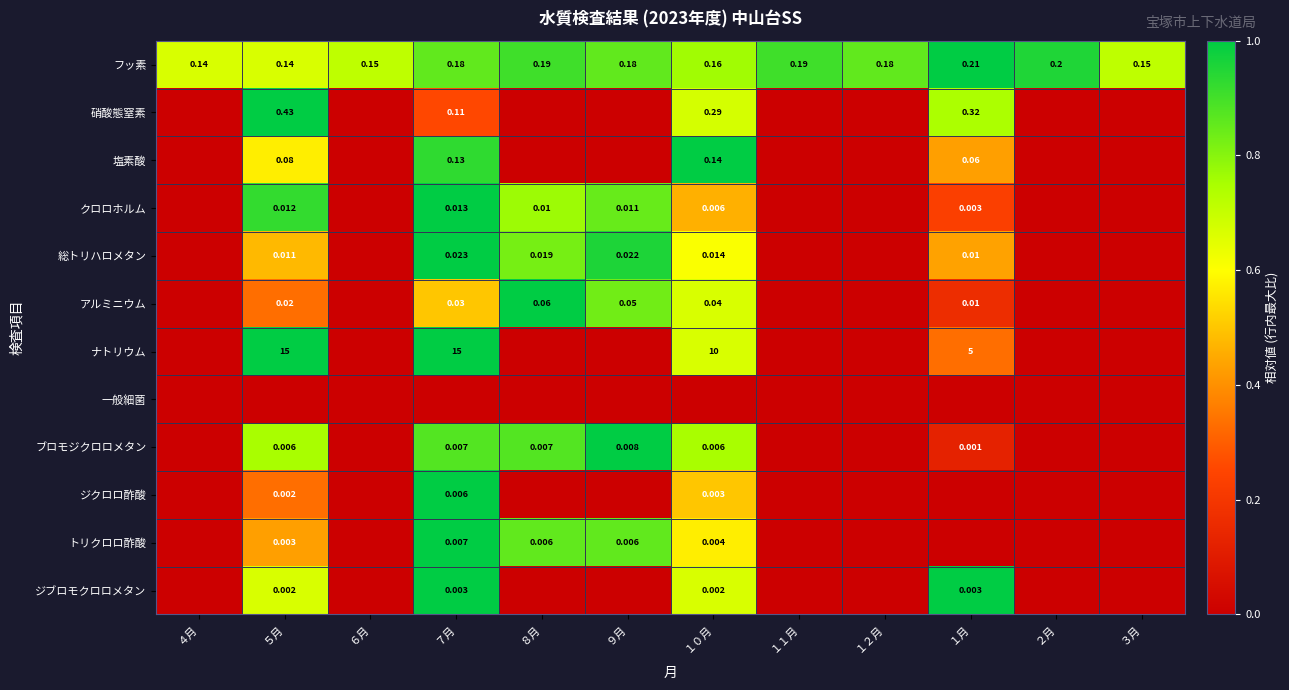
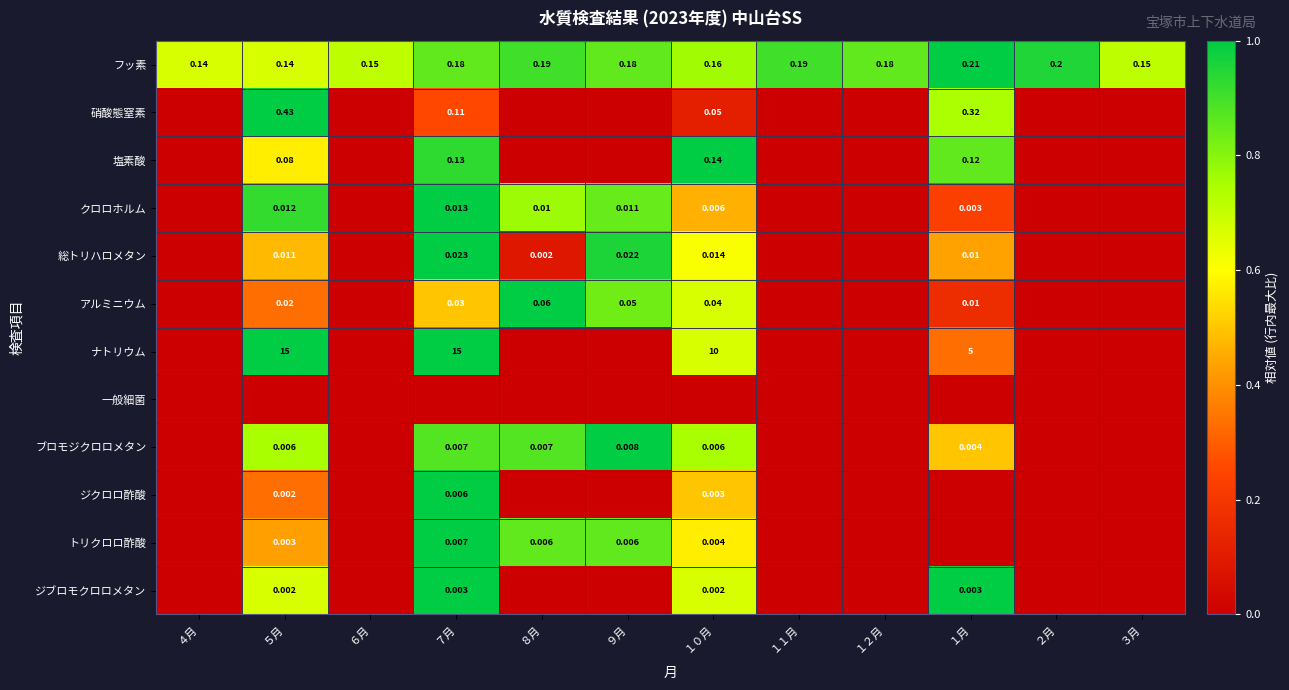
  {
    "フッ素": {
      "４月": 0.14,
      "５月": 0.14,
      "６月": 0.15,
      "７月": 0.18,
      "８月": 0.19,
      "９月": 0.18,
      "１０月": 0.16,
      "１１月": 0.19,
      "１２月": 0.18,
      "１月": 0.21,
      "２月": 0.2,
      "３月": 0.15
    },
    "硝酸態窒素": {
      "５月": 0.43,
      "７月": 0.11,
-     "１０月": 0.29,
+     "１０月": 0.05,
      "１月": 0.32
    },
    "塩素酸": {
      "５月": 0.08,
      "７月": 0.13,
      "１０月": 0.14,
-     "１月": 0.06
+     "１月": 0.12
    },
    "クロロホルム": {
      "５月": 0.012,
      "７月": 0.013,
      "８月": 0.01,
      "９月": 0.011,
      "１０月": 0.006,
      "１月": 0.003
    },
    "総トリハロメタン": {
      "５月": 0.011,
      "７月": 0.023,
-     "８月": 0.019,
+     "８月": 0.002,
      "９月": 0.022,
      "１０月": 0.014,
      "１月": 0.01
    },
    "アルミニウム": {
      "５月": 0.02,
      "７月": 0.03,
      "８月": 0.06,
      "９月": 0.05,
      "１０月": 0.04,
      "１月": 0.01
    },
    "ナトリウム": {
      "５月": 15,
      "７月": 15,
      "１０月": 10,
      "１月": 5
    },
    "ブロモジクロロメタン": {
      "５月": 0.006,
      "７月": 0.007,
      "８月": 0.007,
      "９月": 0.008,
      "１０月": 0.006,
-     "１月": 0.001
+     "１月": 0.004
    },
    "ジクロロ酢酸": {
      "５月": 0.002,
      "７月": 0.006,
      "１０月": 0.003
    },
    "トリクロロ酢酸": {
      "５月": 0.003,
      "７月": 0.007,
      "８月": 0.006,
      "９月": 0.006,
      "１０月": 0.004
    },
    "ジブロモクロロメタン": {
      "５月": 0.002,
      "７月": 0.003,
      "１０月": 0.002,
      "１月": 0.003
    }
  }
